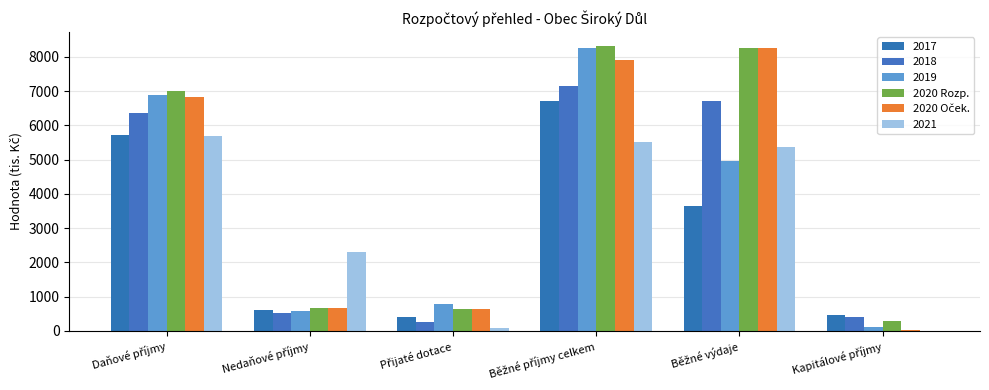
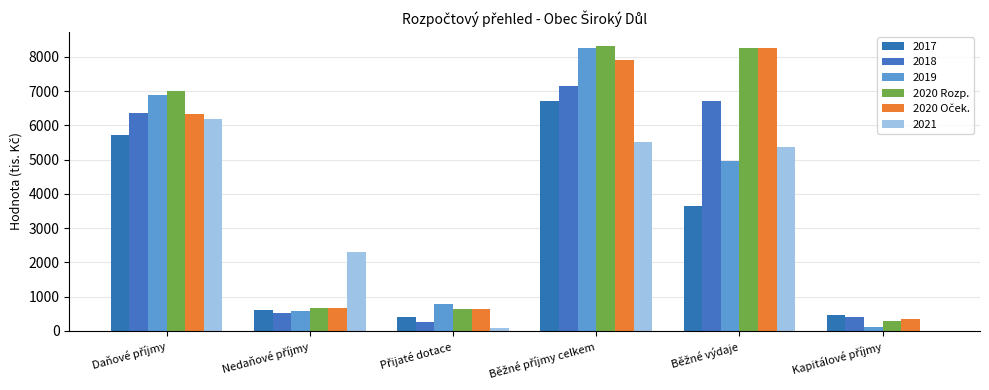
  {
    "2020 Rozp.": {
      "Daňové příjmy": 7000,
      "Nedaňové příjmy": 700,
      "Přijaté dotace": 600,
      "Běžné příjmy celkem": 8300,
      "Běžné výdaje": 8200,
      "Kapitálové příjmy": 300
    },
    "2020 Oček.": {
-     "Daňové příjmy": 6800,
+     "Daňové příjmy": 6300,
      "Nedaňové příjmy": 700,
      "Přijaté dotace": 600,
      "Běžné příjmy celkem": 7900,
      "Běžné výdaje": 8200,
-     "Kapitálové příjmy": 0
+     "Kapitálové příjmy": 300
    },
    "2021": {
-     "Daňové příjmy": 5700,
+     "Daňové příjmy": 6200,
      "Nedaňové příjmy": 2300,
      "Přijaté dotace": 100,
      "Běžné příjmy celkem": 5500,
      "Běžné výdaje": 5400,
      "Kapitálové příjmy": 0
    }
  }
